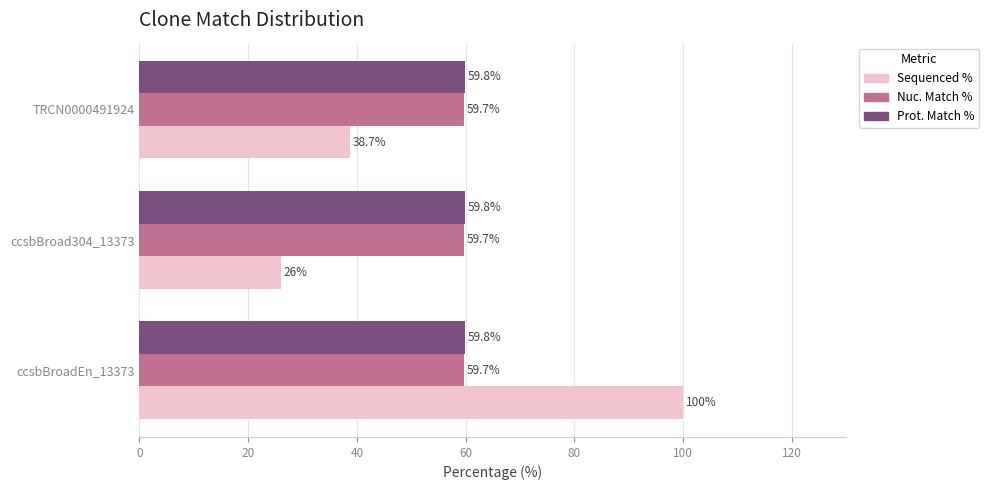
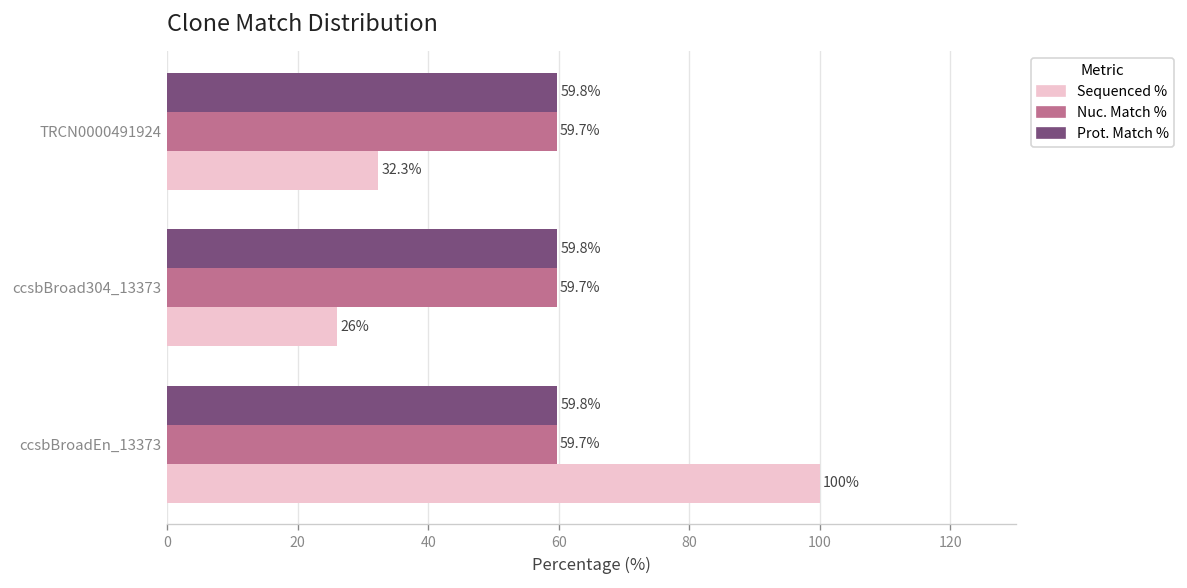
  {
    "Sequenced %": {
-     "TRCN0000491924": "38.7%",
+     "TRCN0000491924": "32.3%",
      "ccsbBroad304_13373": "26%",
      "ccsbBroadEn_13373": "100%"
    },
    "Nuc. Match %": {
      "TRCN0000491924": "59.7%",
      "ccsbBroad304_13373": "59.7%",
      "ccsbBroadEn_13373": "59.7%"
    },
    "Prot. Match %": {
      "TRCN0000491924": "59.8%",
      "ccsbBroad304_13373": "59.8%",
      "ccsbBroadEn_13373": "59.8%"
    }
  }
